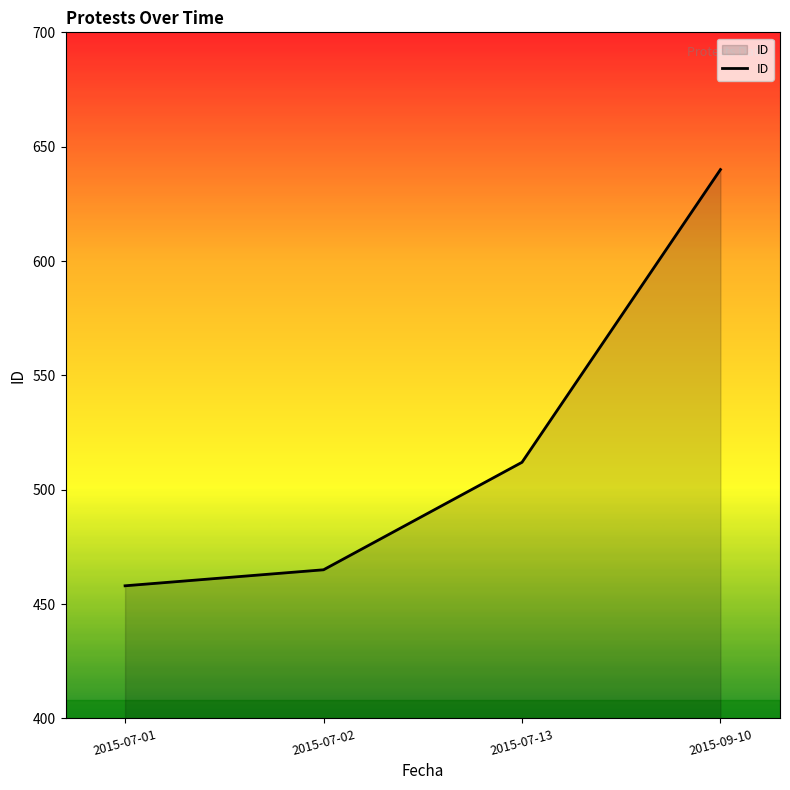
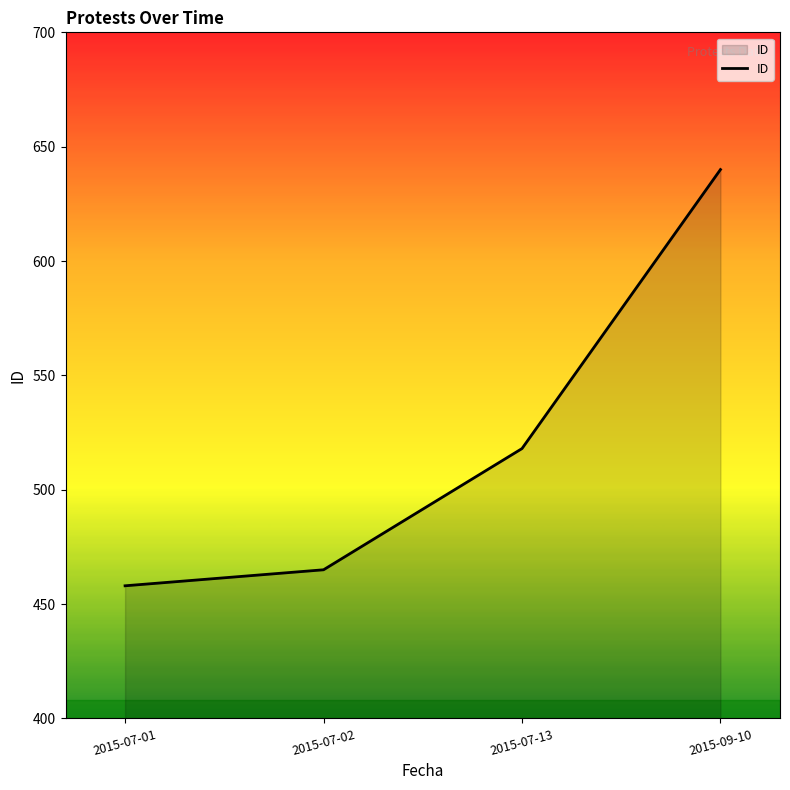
  {
    "2015-07-01": 458,
    "2015-07-02": 465,
-   "2015-07-13": 512,
+   "2015-07-13": 518,
    "2015-09-10": 640
  }
